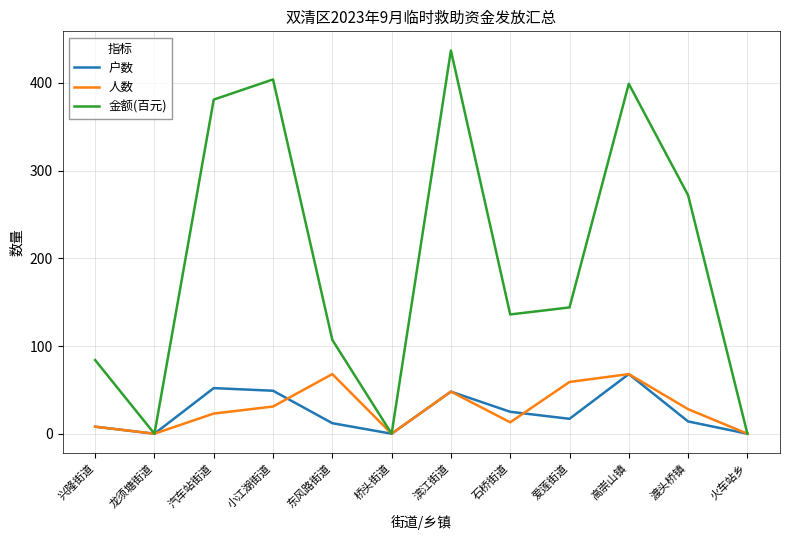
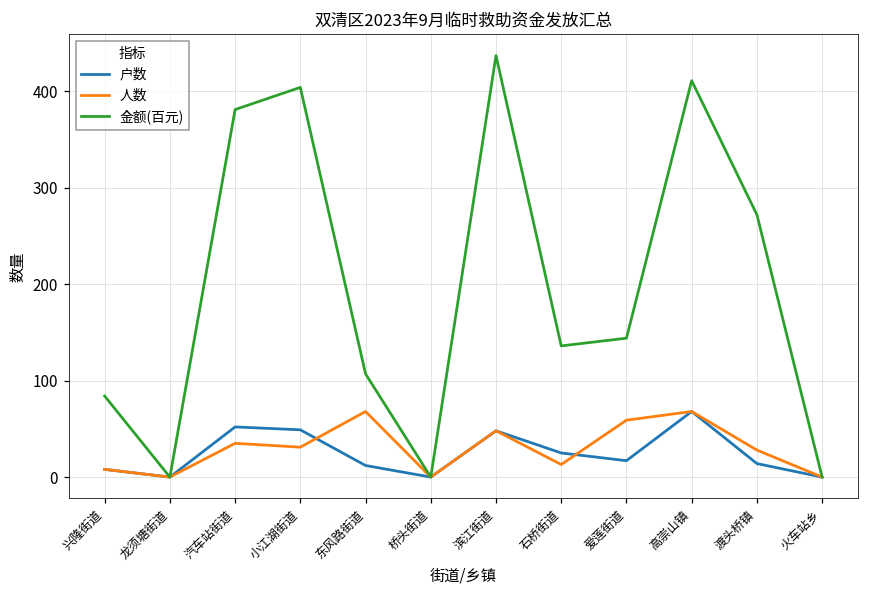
  {
    "户数": {
      "汽车站街道": 50,
      "小江湖街道": 50,
      "东风路街道": 10,
      "石桥街道": 30,
      "爱莲街道": 20,
      "渡头桥镇": 10
    },
    "人数": {
-     "汽车站街道": 20,
+     "汽车站街道": 40,
      "小江湖街道": 30,
      "东风路街道": 70,
      "石桥街道": 10,
      "爱莲街道": 60,
      "渡头桥镇": 30
    },
    "金额(百元)": {
      "兴隆街道": 80,
      "汽车站街道": 380,
      "小江湖街道": 400,
      "东风路街道": 110,
      "滨江街道": 440,
      "石桥街道": 140,
      "爱莲街道": 140,
-     "高崇山镇": 400,
+     "高崇山镇": 410,
      "渡头桥镇": 270
    }
  }
